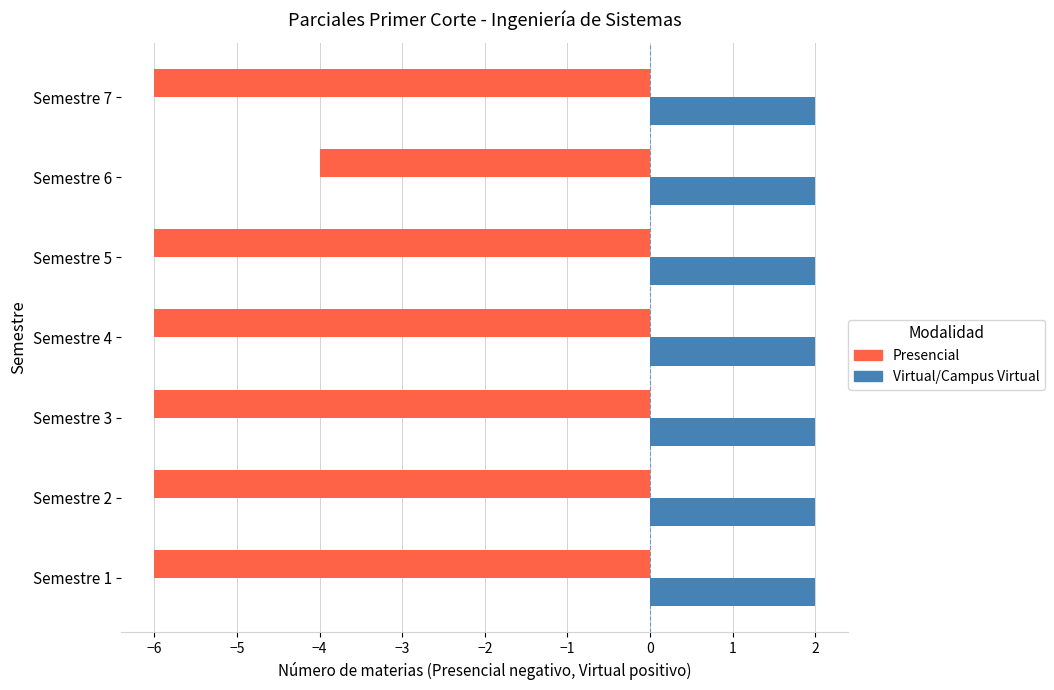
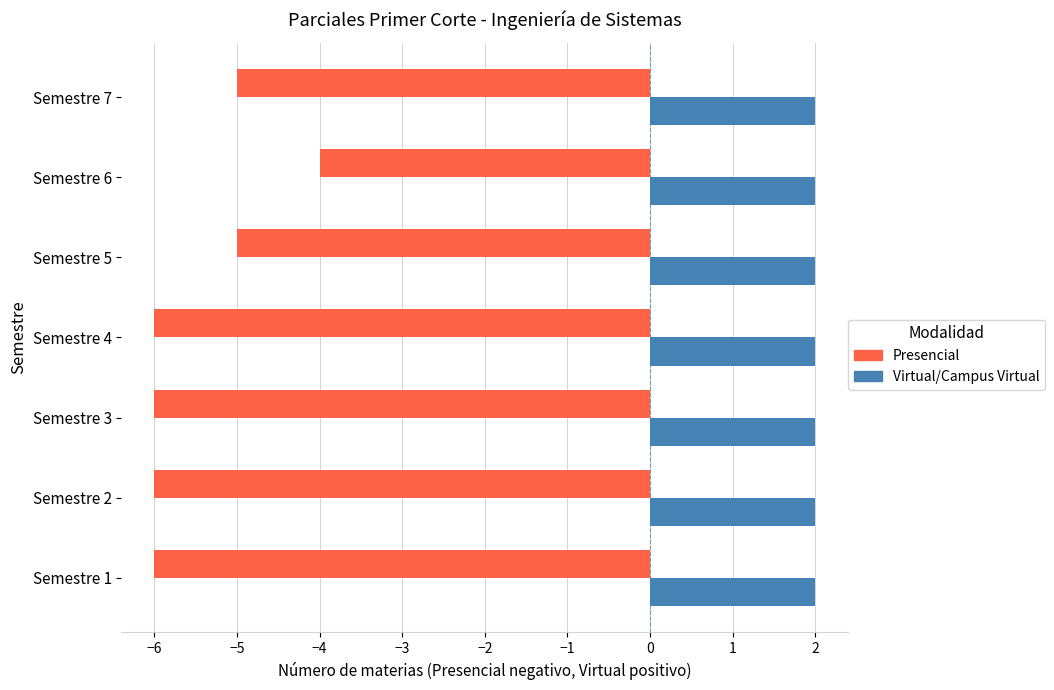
  {
    "Presencial": {
-     "Semestre 7": -6.0,
+     "Semestre 7": -5.0,
      "Semestre 6": -4.0,
-     "Semestre 5": -6.0,
+     "Semestre 5": -5.0,
      "Semestre 4": -6.0,
      "Semestre 3": -6.0,
      "Semestre 2": -6.0,
      "Semestre 1": -6.0
    },
    "Virtual/Campus Virtual": {
      "Semestre 7": 2.0,
      "Semestre 6": 2.0,
      "Semestre 5": 2.0,
      "Semestre 4": 2.0,
      "Semestre 3": 2.0,
      "Semestre 2": 2.0,
      "Semestre 1": 2.0
    }
  }
